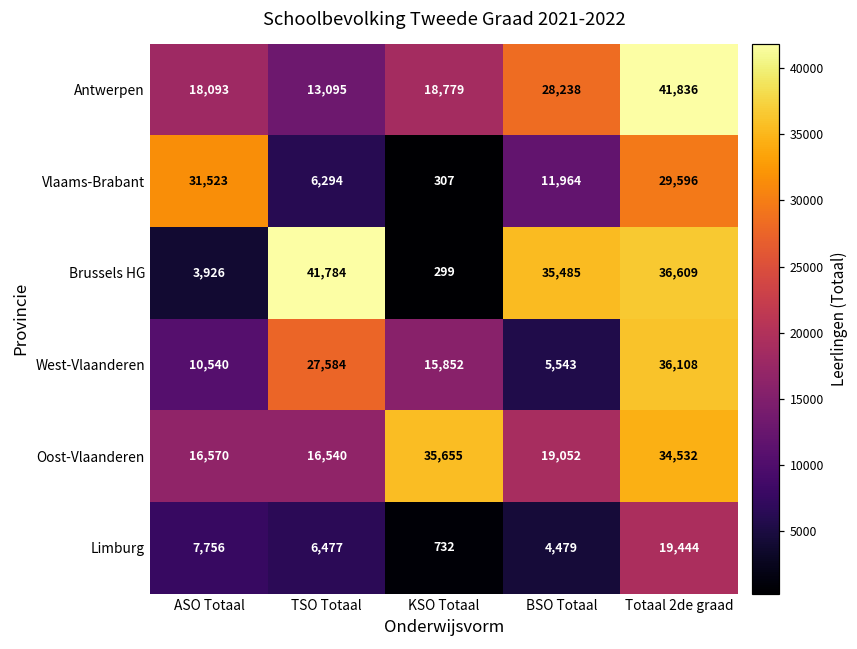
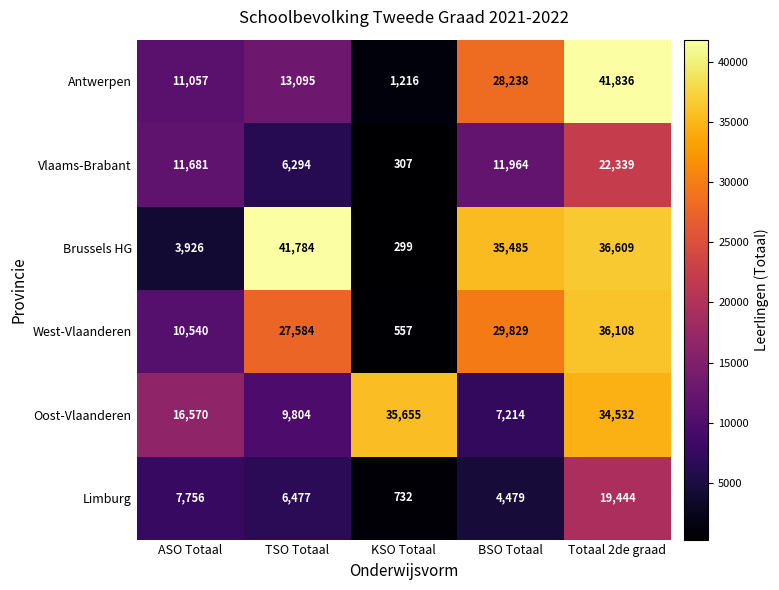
  {
    "Antwerpen": {
-     "ASO Totaal": "18,093",
+     "ASO Totaal": "11,057",
      "TSO Totaal": "13,095",
-     "KSO Totaal": "18,779",
+     "KSO Totaal": "1,216",
      "BSO Totaal": "28,238",
      "Totaal 2de graad": "41,836"
    },
    "Vlaams-Brabant": {
-     "ASO Totaal": "31,523",
+     "ASO Totaal": "11,681",
      "TSO Totaal": "6,294",
      "KSO Totaal": "307",
      "BSO Totaal": "11,964",
-     "Totaal 2de graad": "29,596"
+     "Totaal 2de graad": "22,339"
    },
    "Brussels HG": {
      "ASO Totaal": "3,926",
      "TSO Totaal": "41,784",
      "KSO Totaal": "299",
      "BSO Totaal": "35,485",
      "Totaal 2de graad": "36,609"
    },
    "West-Vlaanderen": {
      "ASO Totaal": "10,540",
      "TSO Totaal": "27,584",
-     "KSO Totaal": "15,852",
-     "BSO Totaal": "5,543",
+     "KSO Totaal": "557",
+     "BSO Totaal": "29,829",
      "Totaal 2de graad": "36,108"
    },
    "Oost-Vlaanderen": {
      "ASO Totaal": "16,570",
-     "TSO Totaal": "16,540",
+     "TSO Totaal": "9,804",
      "KSO Totaal": "35,655",
-     "BSO Totaal": "19,052",
+     "BSO Totaal": "7,214",
      "Totaal 2de graad": "34,532"
    },
    "Limburg": {
      "ASO Totaal": "7,756",
      "TSO Totaal": "6,477",
      "KSO Totaal": "732",
      "BSO Totaal": "4,479",
      "Totaal 2de graad": "19,444"
    }
  }
